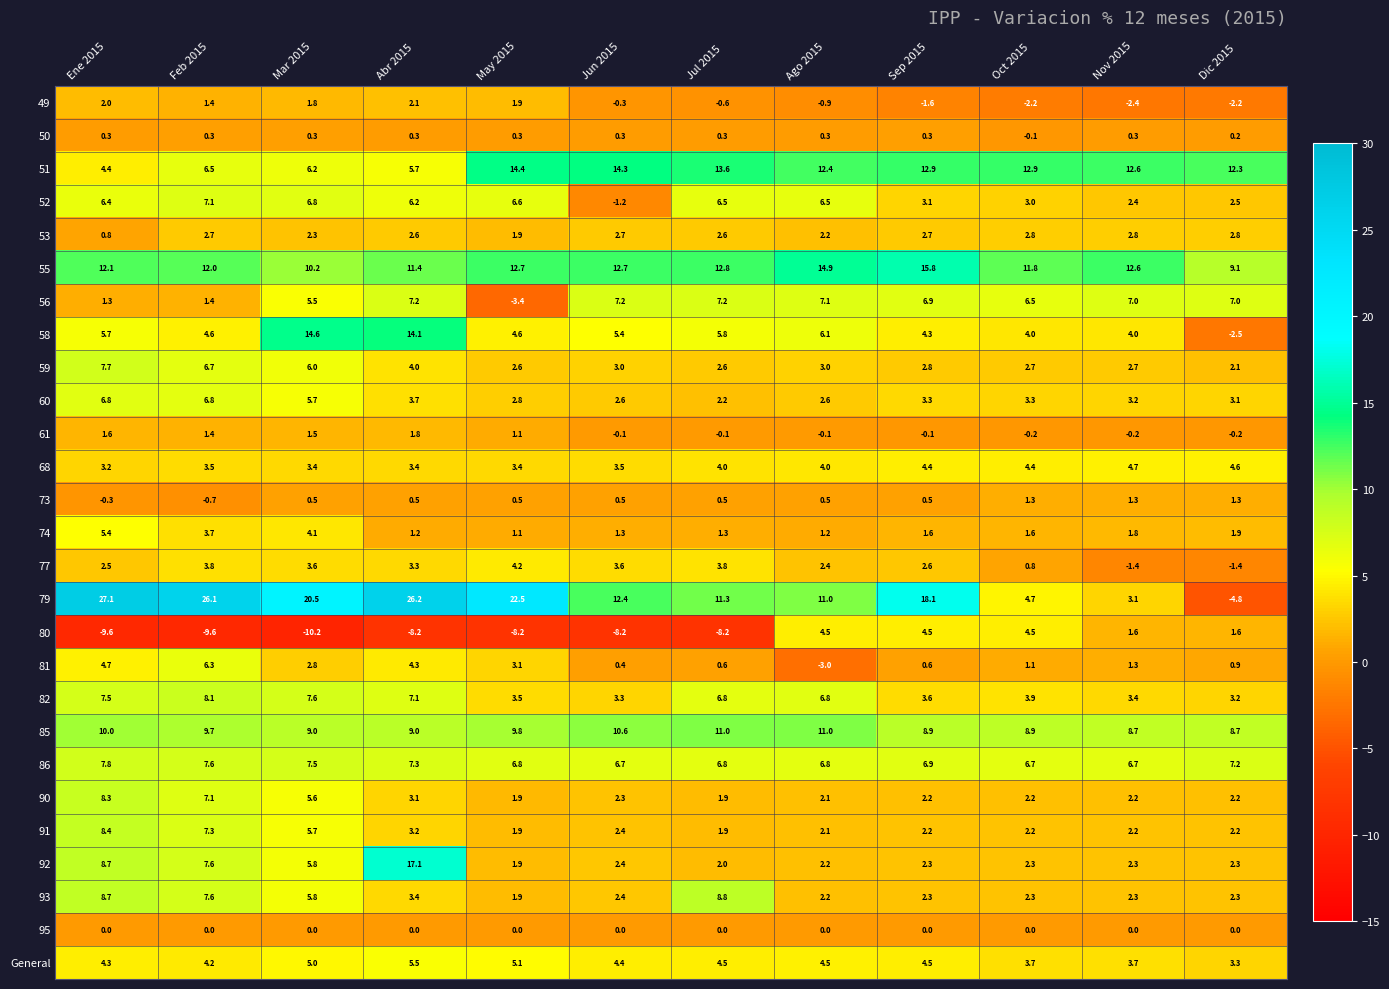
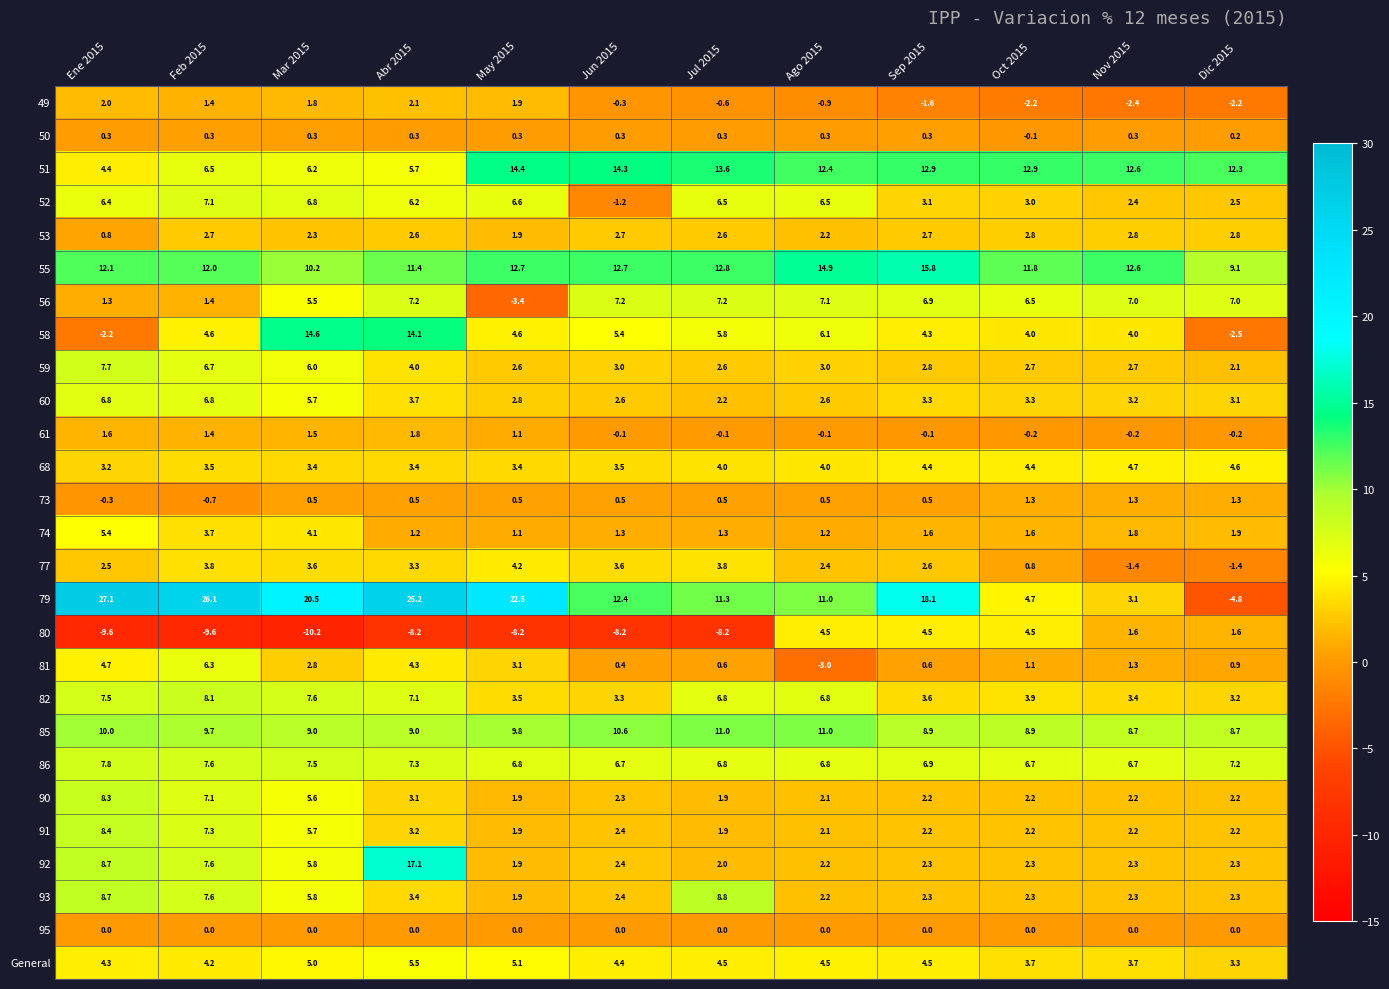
  {
    "58": {
-     "Ene 2015": 5.7,
+     "Ene 2015": -2.2,
      "Feb 2015": 4.6,
      "Mar 2015": 14.6,
      "Abr 2015": 14.1,
      "May 2015": 4.6,
      "Jun 2015": 5.4,
      "Jul 2015": 5.8,
      "Ago 2015": 6.1,
      "Sep 2015": 4.3,
      "Oct 2015": 4.0,
      "Nov 2015": 4.0,
      "Dic 2015": -2.5
    }
  }
